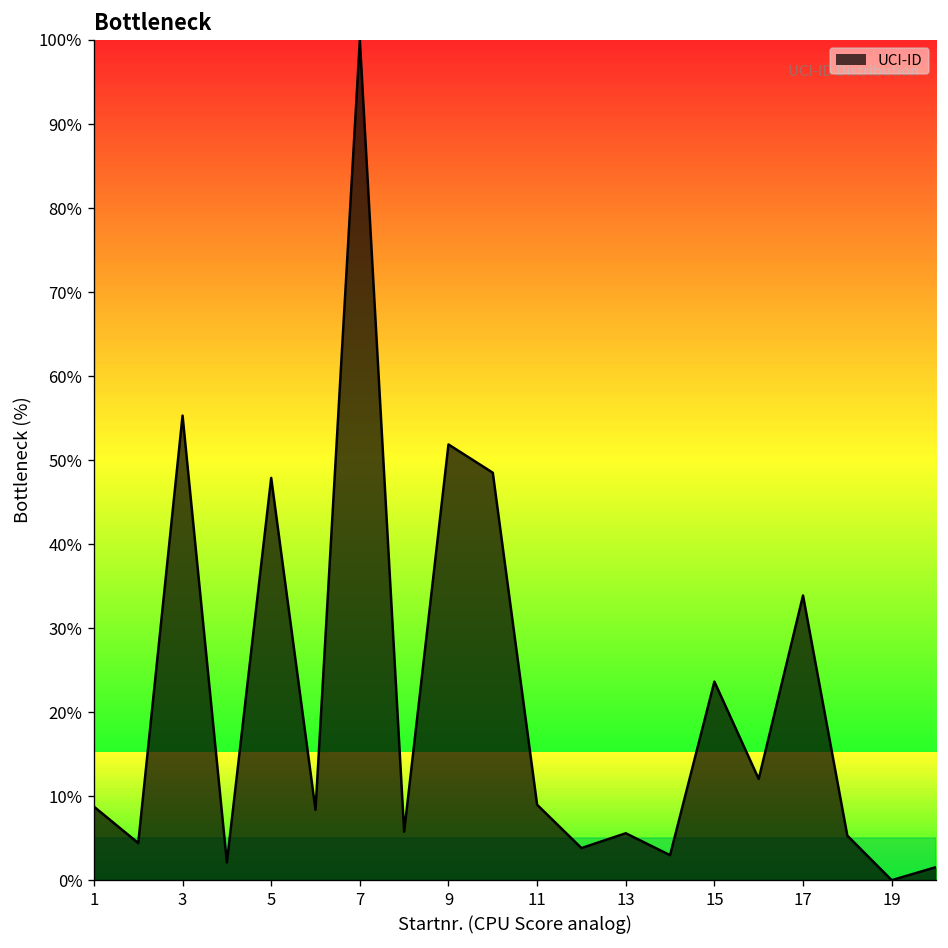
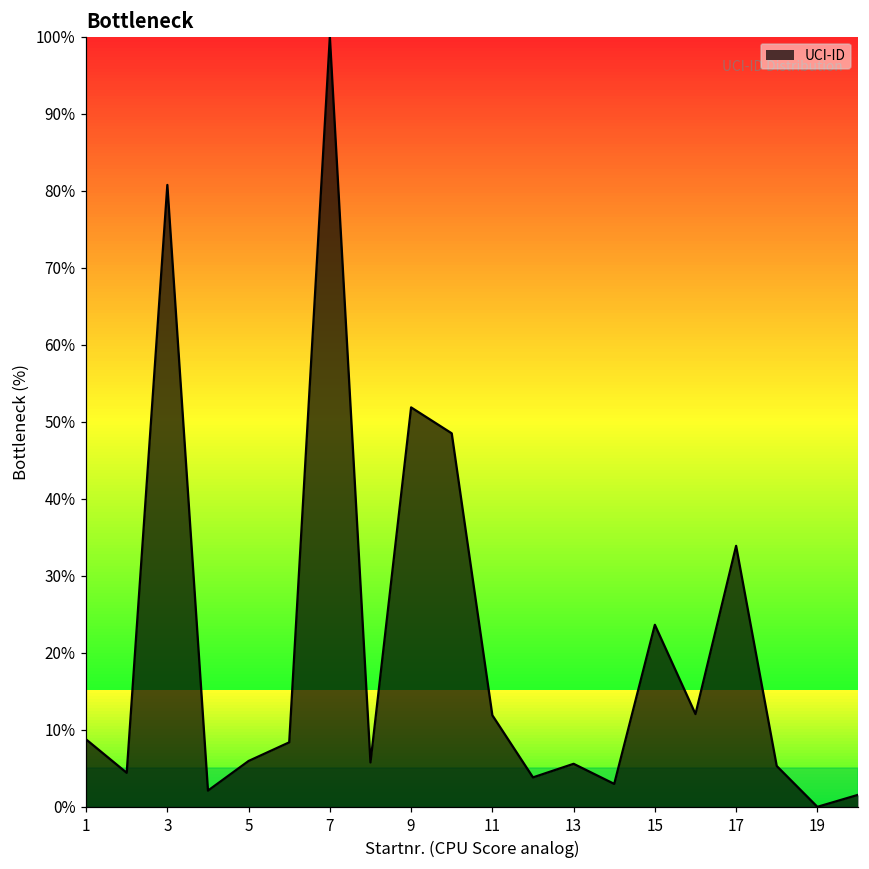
  {
    "1": "9%",
-   "3": "55%",
-   "5": "48%",
+   "3": "81%",
+   "5": "6%",
    "7": "100%",
    "9": "52%",
-   "11": "9%",
+   "11": "12%",
    "13": "6%",
    "15": "24%",
    "17": "34%"
  }
